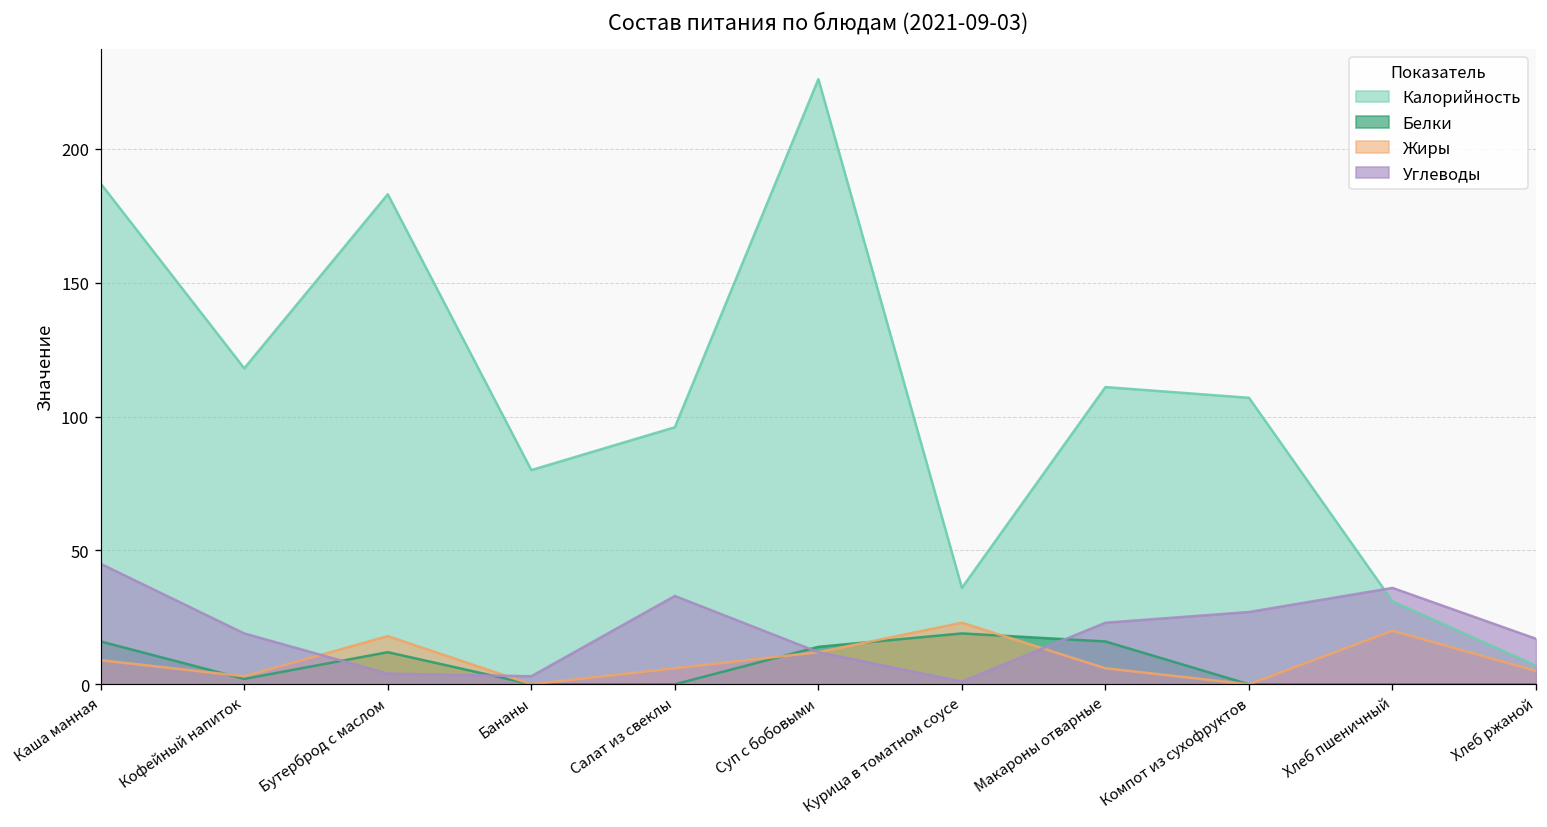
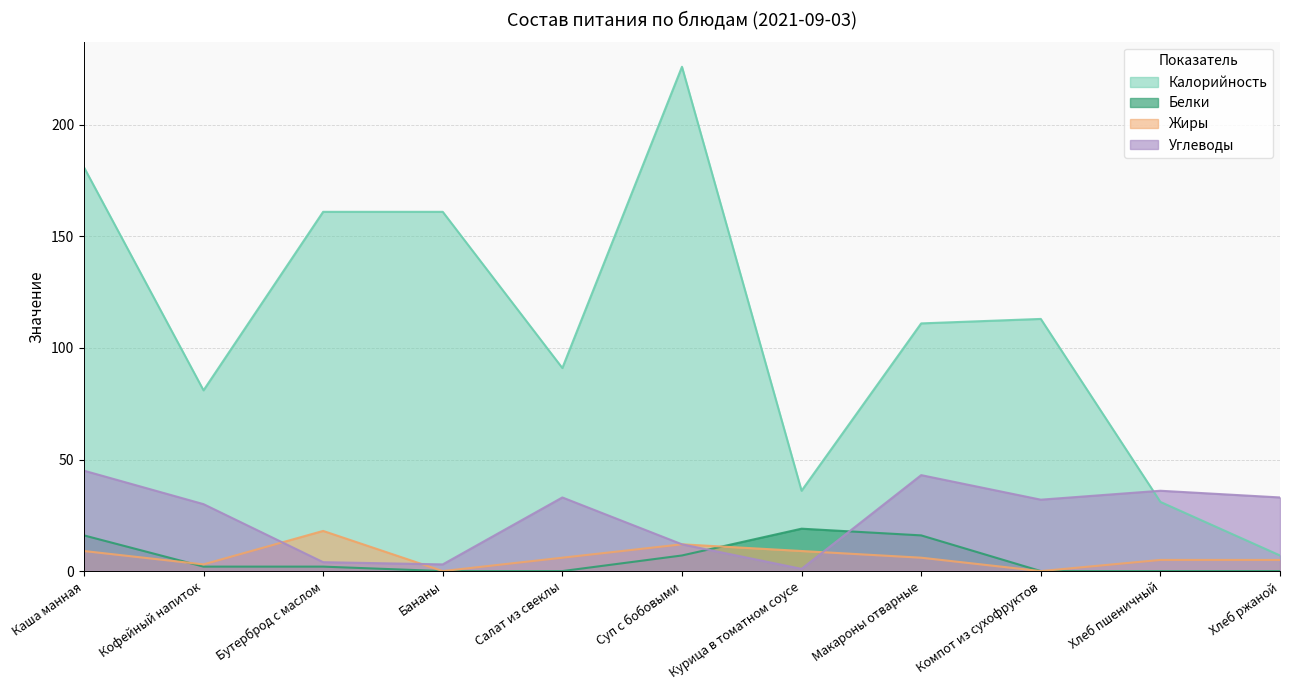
  {
    "Калорийность": {
-     "Каша манная": 187,
-     "Кофейный напиток": 118,
-     "Бутерброд с маслом": 183,
-     "Бананы": 80,
-     "Салат из свеклы": 96,
+     "Каша манная": 181,
+     "Кофейный напиток": 81,
+     "Бутерброд с маслом": 161,
+     "Бананы": 161,
+     "Салат из свеклы": 91,
      "Суп с бобовыми": 226,
      "Курица в томатном соусе": 36,
      "Макароны отварные": 111,
-     "Компот из сухофруктов": 107,
+     "Компот из сухофруктов": 113,
      "Хлеб пшеничный": 31,
      "Хлеб ржаной": 7
    },
    "Белки": {
      "Каша манная": 16,
-     "Бутерброд с маслом": 12,
+     "Бутерброд с маслом": 2,
      "Салат из свеклы": 0,
-     "Суп с бобовыми": 14,
+     "Суп с бобовыми": 7,
      "Курица в томатном соусе": 19,
      "Макароны отварные": 16,
      "Хлеб пшеничный": 0,
      "Хлеб ржаной": 0
    },
    "Жиры": {
      "Каша манная": 9,
      "Бутерброд с маслом": 18,
      "Салат из свеклы": 6,
-     "Курица в томатном соусе": 23,
+     "Курица в томатном соусе": 9,
      "Макароны отварные": 6,
-     "Хлеб пшеничный": 20,
+     "Хлеб пшеничный": 5,
      "Хлеб ржаной": 5
    },
    "Углеводы": {
      "Каша манная": 45,
-     "Кофейный напиток": 19,
+     "Кофейный напиток": 30,
      "Бутерброд с маслом": 4,
      "Бананы": 3,
      "Салат из свеклы": 33,
      "Курица в томатном соусе": 1,
-     "Макароны отварные": 23,
-     "Компот из сухофруктов": 27,
+     "Макароны отварные": 43,
+     "Компот из сухофруктов": 32,
      "Хлеб пшеничный": 36,
-     "Хлеб ржаной": 17
+     "Хлеб ржаной": 33
    }
  }
